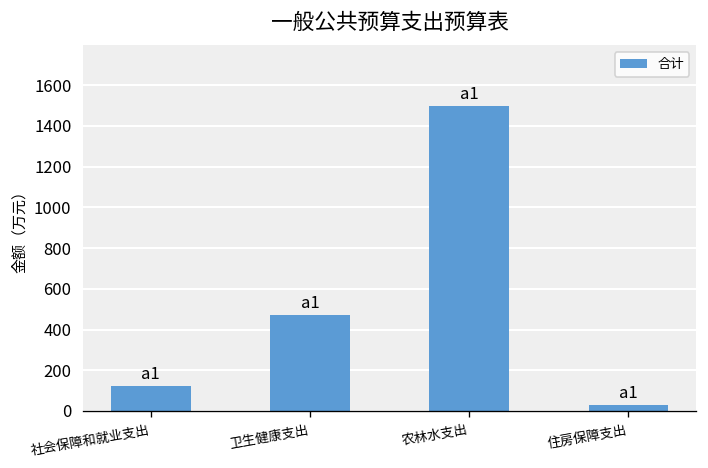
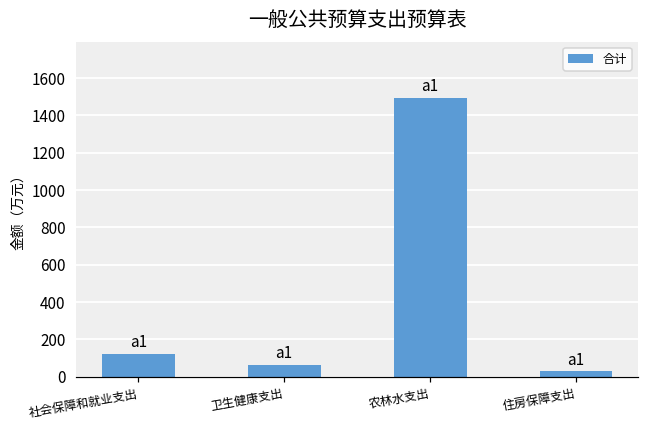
  {
    "社会保障和就业支出": 120,
-   "卫生健康支出": 470,
+   "卫生健康支出": 60,
    "农林水支出": 1500,
    "住房保障支出": 30
  }
